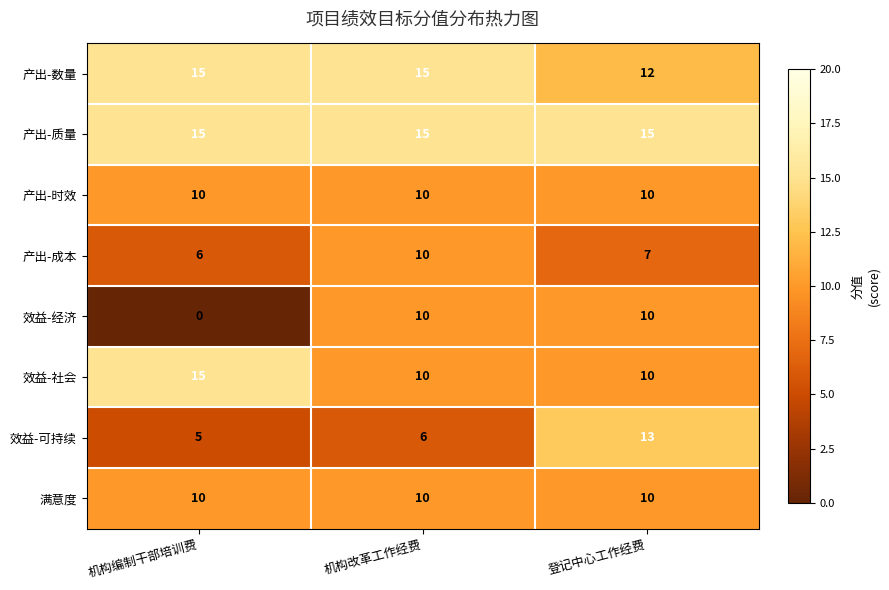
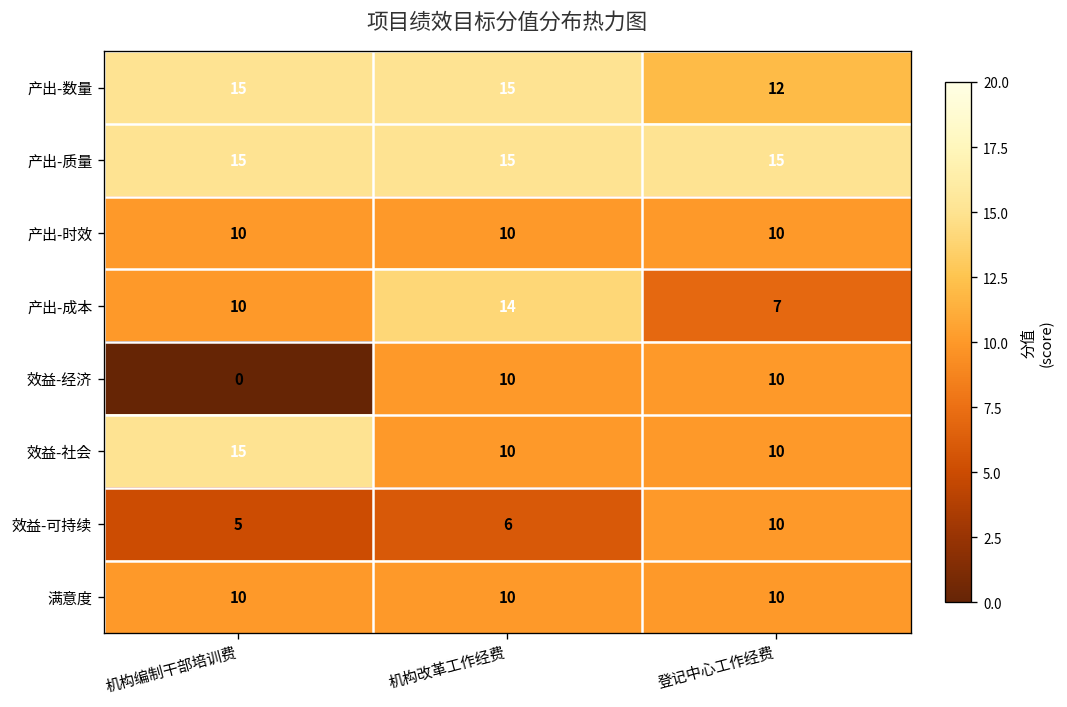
  {
    "产出-数量": {
      "机构编制干部培训费": 15,
      "机构改革工作经费": 15,
      "登记中心工作经费": 12
    },
    "产出-质量": {
      "机构编制干部培训费": 15,
      "机构改革工作经费": 15,
      "登记中心工作经费": 15
    },
    "产出-时效": {
      "机构编制干部培训费": 10,
      "机构改革工作经费": 10,
      "登记中心工作经费": 10
    },
    "产出-成本": {
-     "机构编制干部培训费": 6,
-     "机构改革工作经费": 10,
+     "机构编制干部培训费": 10,
+     "机构改革工作经费": 14,
      "登记中心工作经费": 7
    },
    "效益-经济": {
      "机构编制干部培训费": 0,
      "机构改革工作经费": 10,
      "登记中心工作经费": 10
    },
    "效益-社会": {
      "机构编制干部培训费": 15,
      "机构改革工作经费": 10,
      "登记中心工作经费": 10
    },
    "效益-可持续": {
      "机构编制干部培训费": 5,
      "机构改革工作经费": 6,
-     "登记中心工作经费": 13
+     "登记中心工作经费": 10
    },
    "满意度": {
      "机构编制干部培训费": 10,
      "机构改革工作经费": 10,
      "登记中心工作经费": 10
    }
  }
